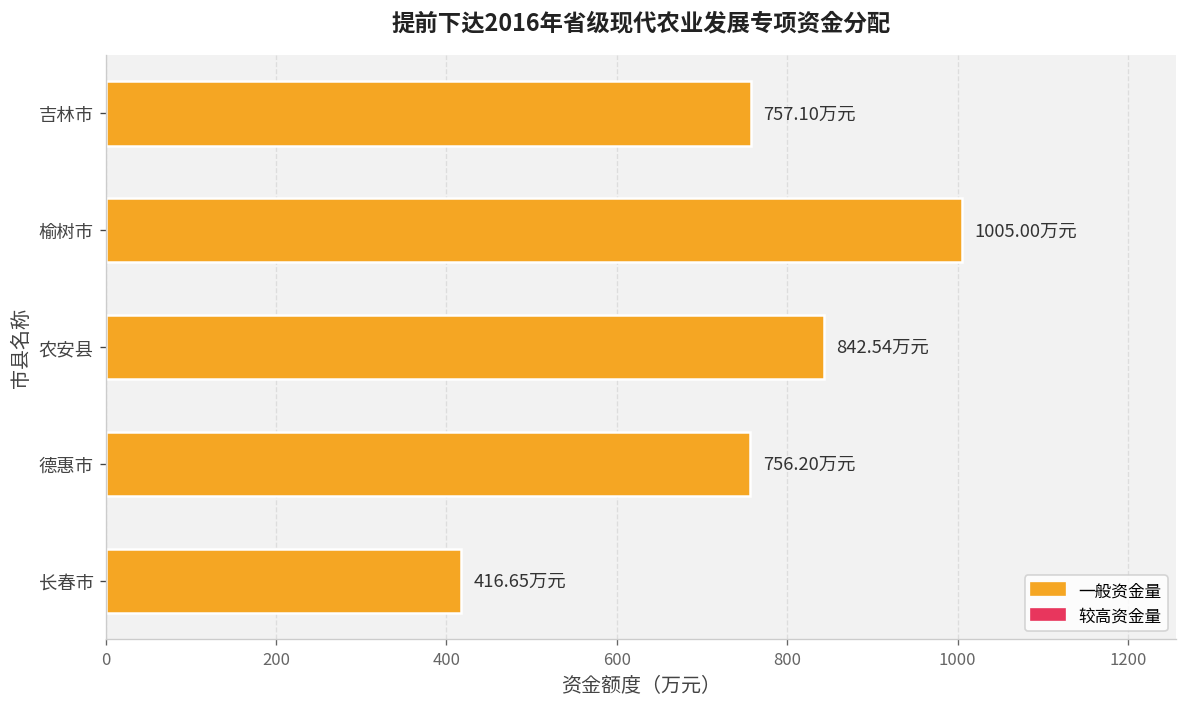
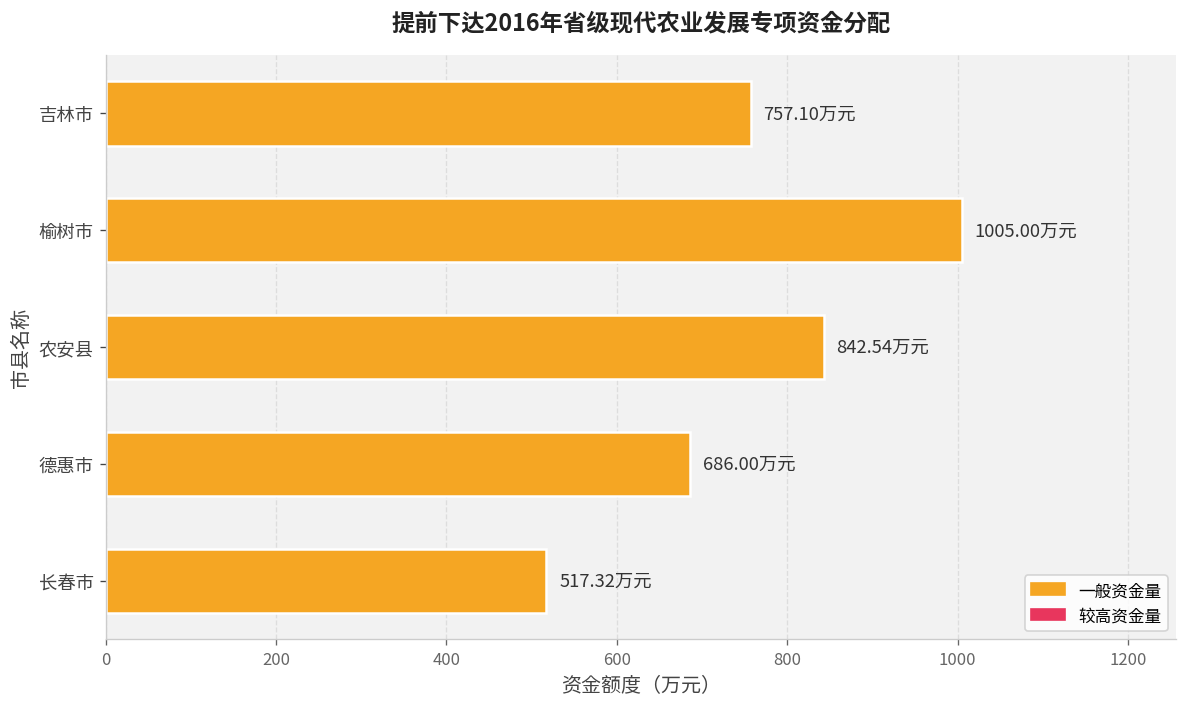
  {
    "吉林市": 757.10,
    "榆树市": 1005.00,
    "农安县": 842.54,
-   "德惠市": 756.20,
-   "长春市": 416.65
+   "德惠市": 686.00,
+   "长春市": 517.32
  }
